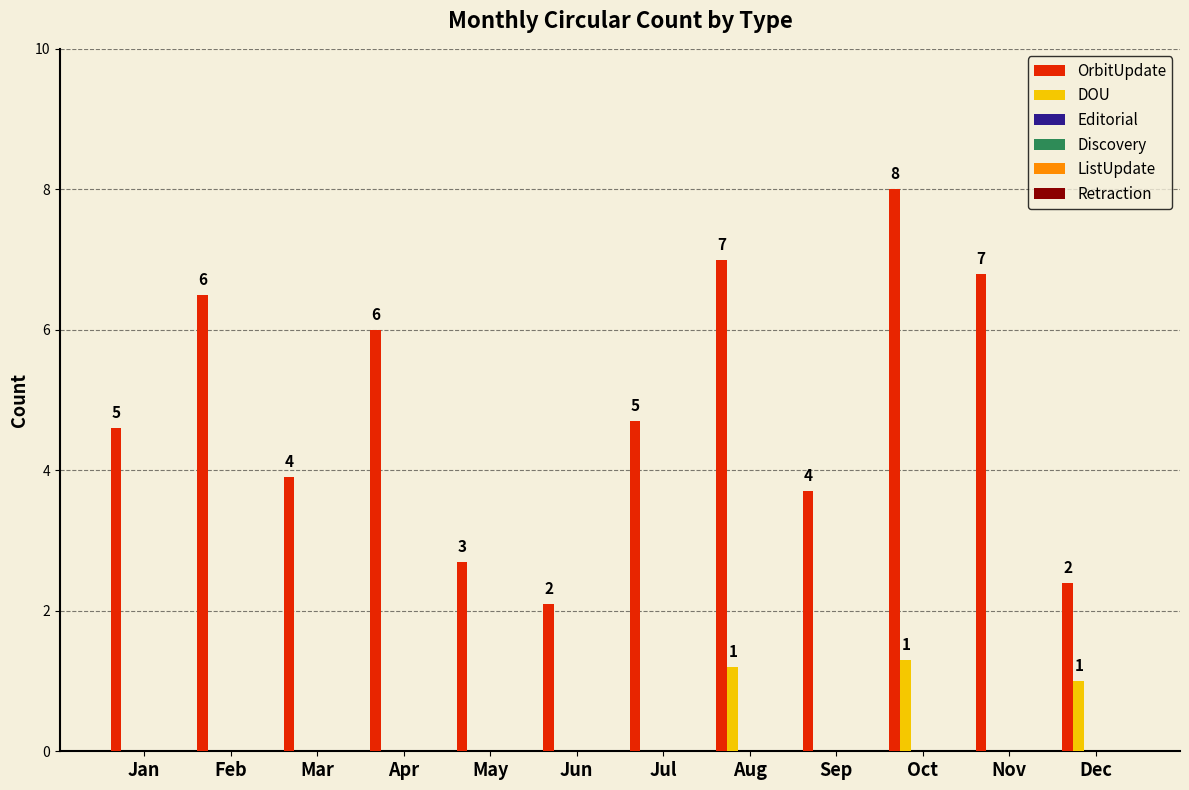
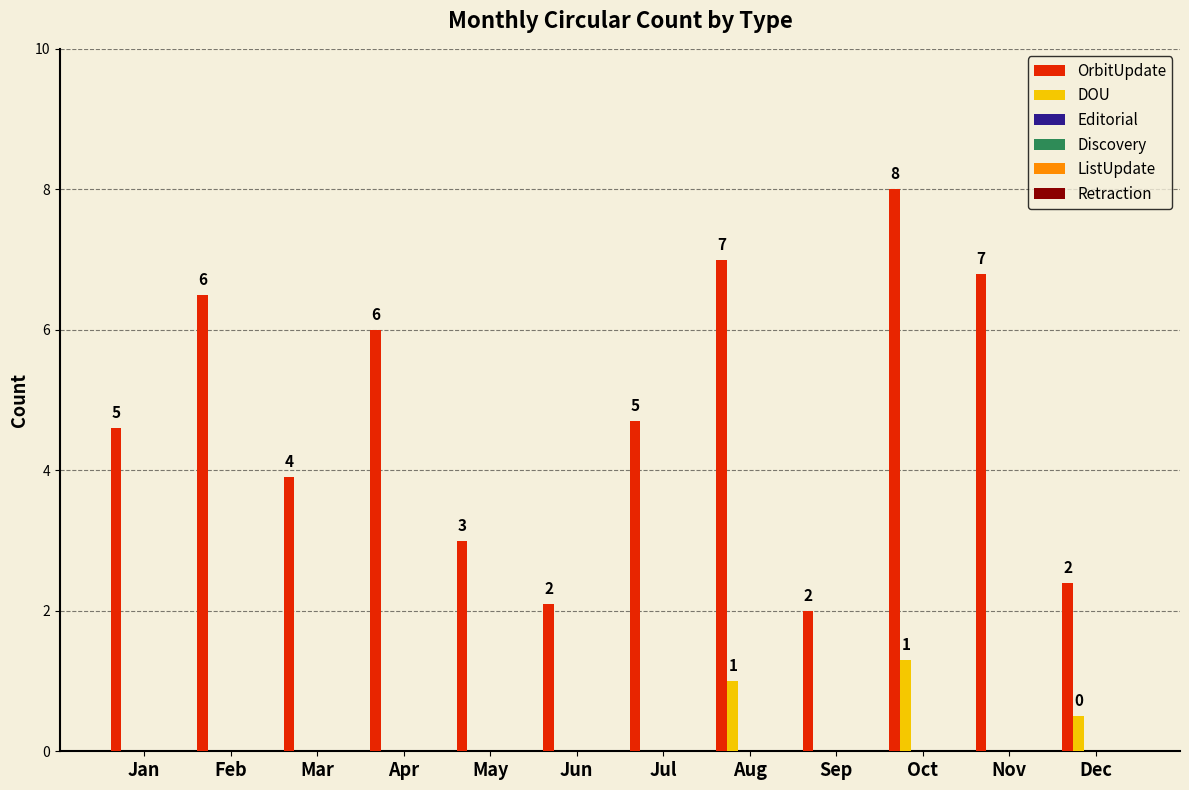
  {
    "OrbitUpdate": {
      "Jan": 5,
      "Feb": 6,
      "Mar": 4,
      "Apr": 6,
-     "May": 2.7,
+     "May": 3.0,
      "Jun": 2,
      "Jul": 5,
      "Aug": 7,
-     "Sep": 4,
+     "Sep": 2,
      "Oct": 8,
      "Nov": 7,
      "Dec": 2
    },
    "DOU": {
-     "Aug": 1.2,
+     "Aug": 1.0,
      "Oct": 1,
-     "Dec": 1
+     "Dec": 0
    },
    "Editorial": {
      "Jan": 0.0,
      "Feb": 0.0,
      "Mar": 0.0,
      "Apr": 0.0,
      "May": 0.0,
      "Jun": 0.0,
      "Jul": 0.0,
      "Aug": 0.0,
      "Sep": 0.0,
      "Oct": 0.0,
      "Nov": 0.0,
      "Dec": 0.0
    },
    "Discovery": {
      "Jan": 0.0,
      "Feb": 0.0,
      "Mar": 0.0,
      "Apr": 0.0,
      "May": 0.0,
      "Jun": 0.0,
      "Jul": 0.0,
      "Aug": 0.0,
      "Sep": 0.0,
      "Oct": 0.0,
      "Nov": 0.0,
      "Dec": 0.0
    },
    "ListUpdate": {
      "Jan": 0.0,
      "Feb": 0.0,
      "Mar": 0.0,
      "Apr": 0.0,
      "May": 0.0,
      "Jun": 0.0,
      "Jul": 0.0,
      "Aug": 0.0,
      "Sep": 0.0,
      "Oct": 0.0,
      "Nov": 0.0,
      "Dec": 0.0
    },
    "Retraction": {
      "Jan": 0.0,
      "Feb": 0.0,
      "Mar": 0.0,
      "Apr": 0.0,
      "May": 0.0,
      "Jun": 0.0,
      "Jul": 0.0,
      "Aug": 0.0,
      "Sep": 0.0,
      "Oct": 0.0,
      "Nov": 0.0,
      "Dec": 0.0
    }
  }
